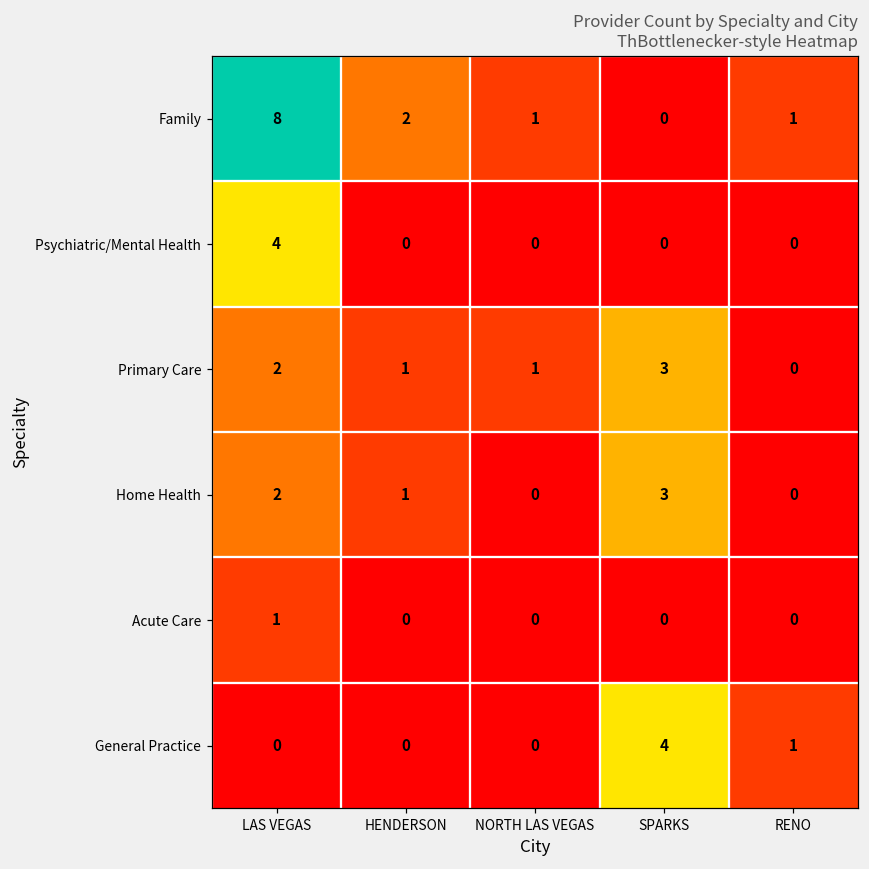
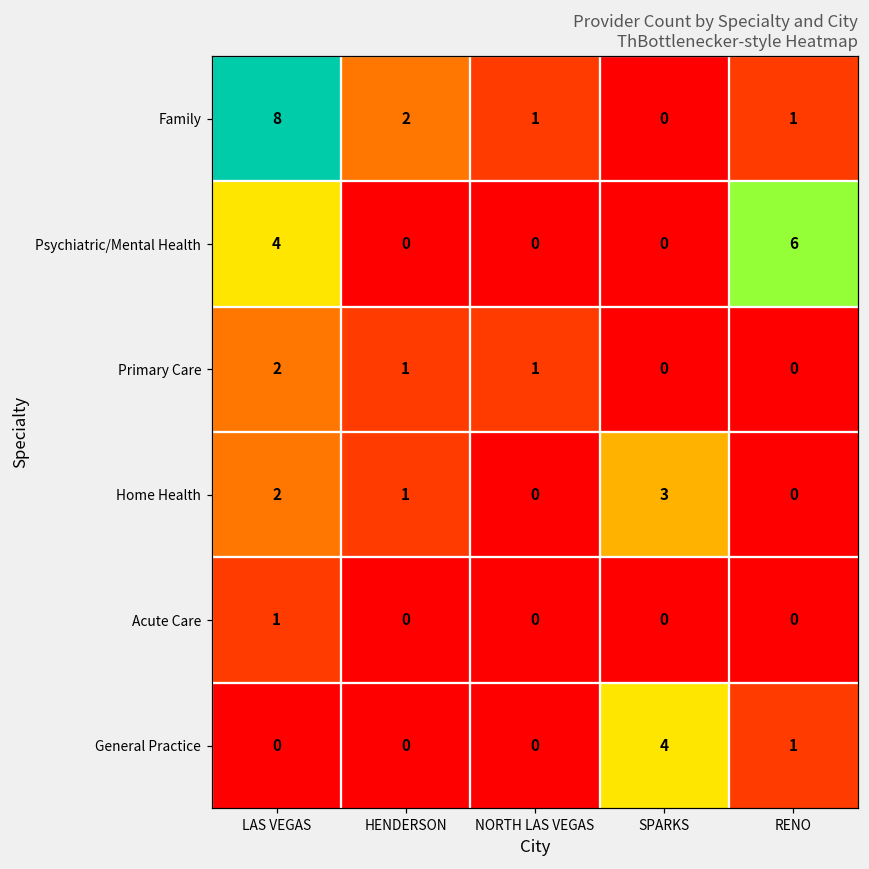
  {
    "Family": {
      "LAS VEGAS": 8,
      "HENDERSON": 2,
      "NORTH LAS VEGAS": 1,
      "SPARKS": 0,
      "RENO": 1
    },
    "Psychiatric/Mental Health": {
      "LAS VEGAS": 4,
      "HENDERSON": 0,
      "NORTH LAS VEGAS": 0,
      "SPARKS": 0,
-     "RENO": 0
+     "RENO": 6
    },
    "Primary Care": {
      "LAS VEGAS": 2,
      "HENDERSON": 1,
      "NORTH LAS VEGAS": 1,
-     "SPARKS": 3,
+     "SPARKS": 0,
      "RENO": 0
    },
    "Home Health": {
      "LAS VEGAS": 2,
      "HENDERSON": 1,
      "NORTH LAS VEGAS": 0,
      "SPARKS": 3,
      "RENO": 0
    },
    "Acute Care": {
      "LAS VEGAS": 1,
      "HENDERSON": 0,
      "NORTH LAS VEGAS": 0,
      "SPARKS": 0,
      "RENO": 0
    },
    "General Practice": {
      "LAS VEGAS": 0,
      "HENDERSON": 0,
      "NORTH LAS VEGAS": 0,
      "SPARKS": 4,
      "RENO": 1
    }
  }
